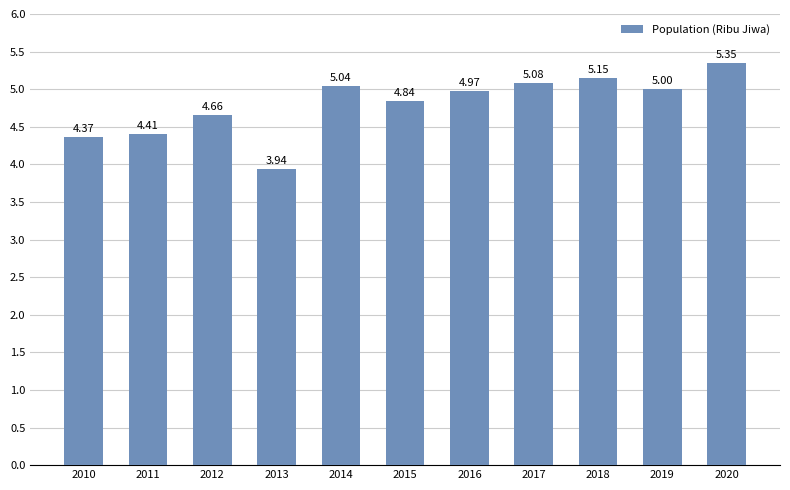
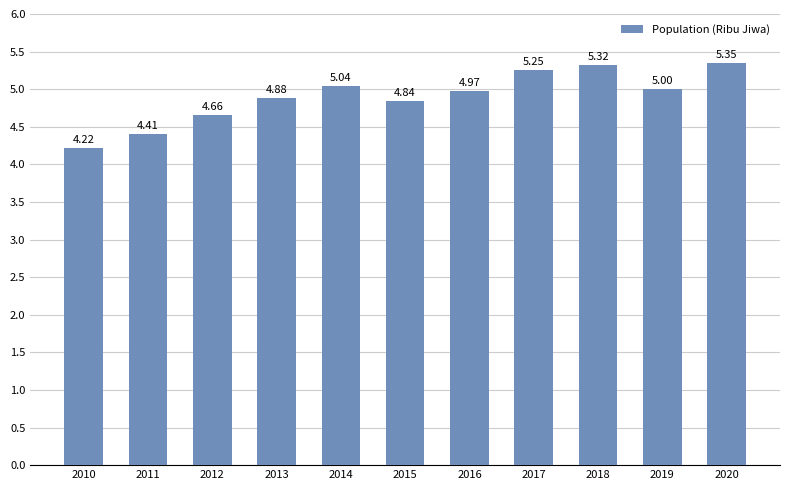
  {
-   "2010": 4.37,
+   "2010": 4.22,
    "2011": 4.41,
    "2012": 4.66,
-   "2013": 3.94,
+   "2013": 4.88,
    "2014": 5.04,
    "2015": 4.84,
    "2016": 4.97,
-   "2017": 5.08,
-   "2018": 5.15,
+   "2017": 5.25,
+   "2018": 5.32,
    "2019": 5.00,
    "2020": 5.35
  }
